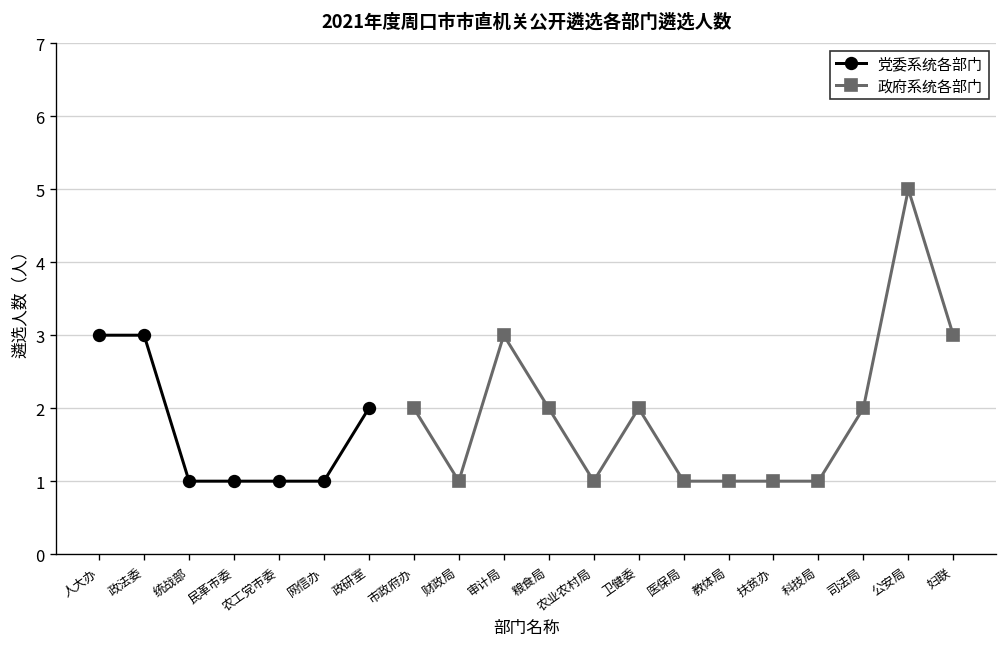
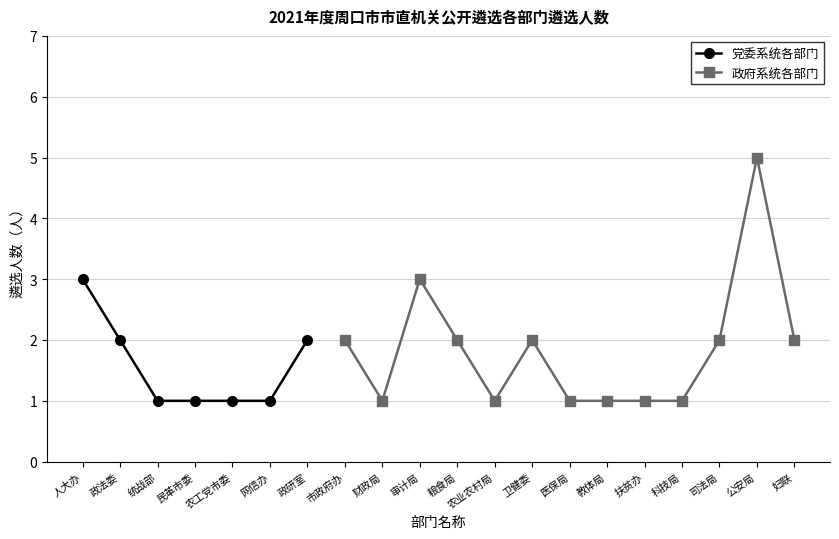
  {
    "党委系统各部门": {
      "人大办": 3,
-     "政法委": 3,
+     "政法委": 2,
      "统战部": 1,
      "民革市委": 1,
      "农工党市委": 1,
      "网信办": 1,
      "政研室": 2
    },
    "政府系统各部门": {
      "市政府办": 2,
      "财政局": 1,
      "审计局": 3,
      "粮食局": 2,
      "农业农村局": 1,
      "卫健委": 2,
      "医保局": 1,
      "教体局": 1,
      "扶贫办": 1,
      "科技局": 1,
      "司法局": 2,
      "公安局": 5,
-     "妇联": 3
+     "妇联": 2
    }
  }
